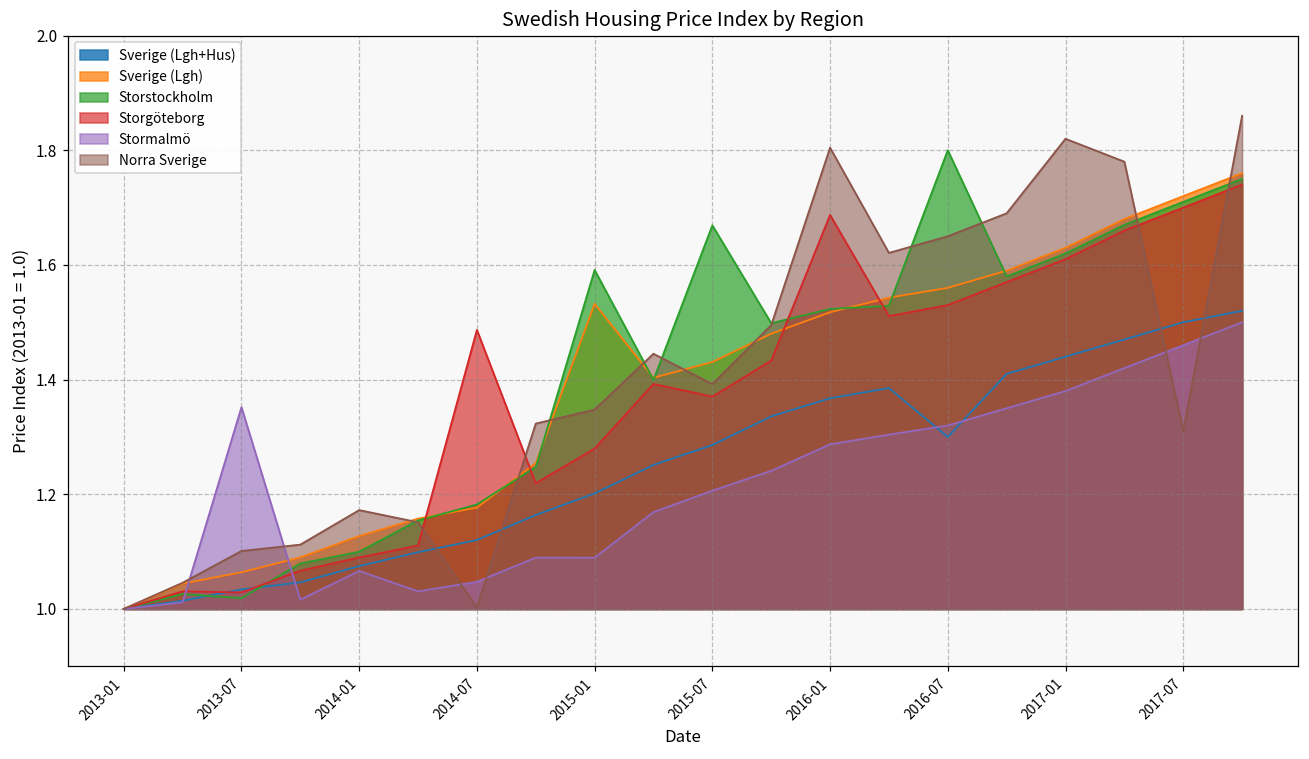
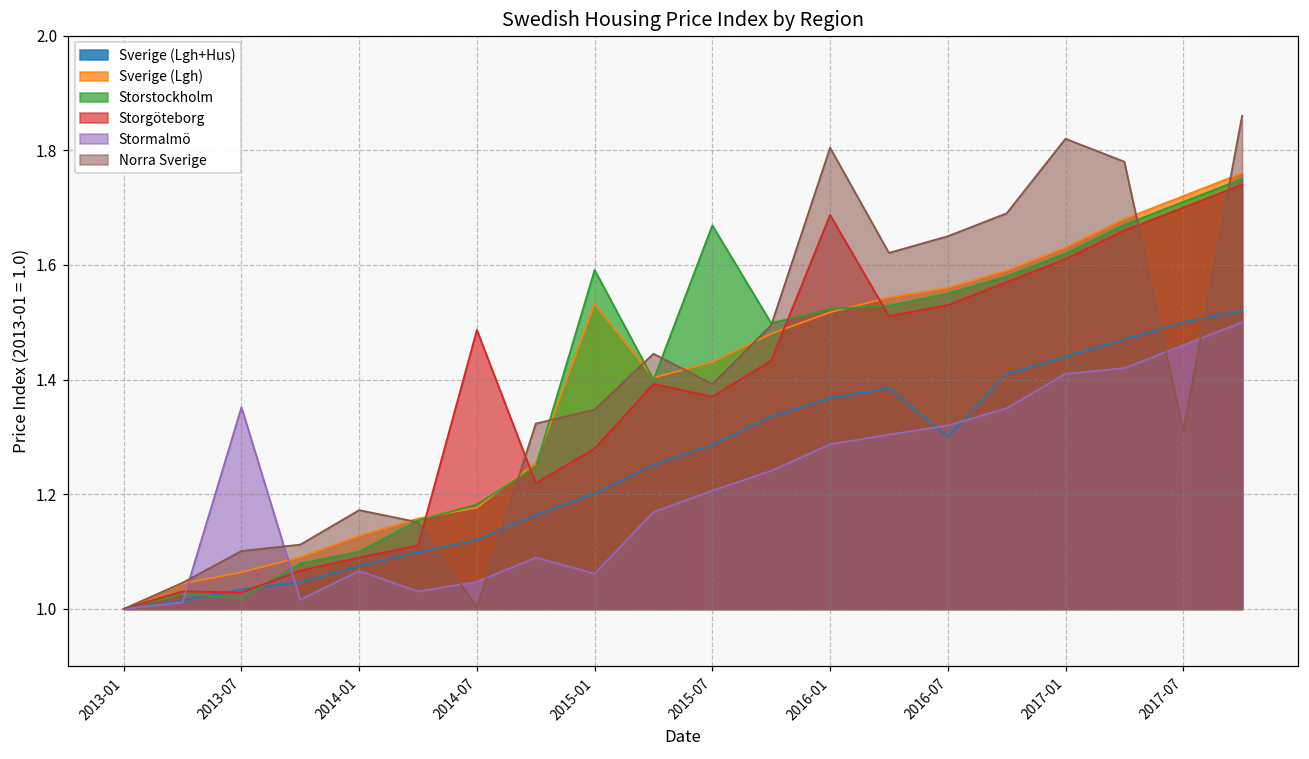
  {
    "Sverige (Lgh+Hus)": {
      "2013-07": 1.03,
      "2014-01": 1.07,
      "2014-07": 1.12,
      "2015-01": 1.20,
      "2015-07": 1.29,
      "2016-01": 1.37,
      "2016-07": 1.30,
      "2017-01": 1.44,
      "2017-07": 1.50
    },
    "Sverige (Lgh)": {
      "2013-07": 1.06,
      "2014-01": 1.13,
      "2014-07": 1.18,
      "2015-01": 1.53,
      "2015-07": 1.43,
      "2016-01": 1.52,
      "2016-07": 1.56,
      "2017-01": 1.63,
      "2017-07": 1.72
    },
    "Storstockholm": {
      "2013-07": 1.02,
      "2014-01": 1.10,
      "2014-07": 1.18,
      "2015-01": 1.59,
      "2015-07": 1.67,
      "2016-01": 1.52,
-     "2016-07": 1.80,
+     "2016-07": 1.55,
      "2017-01": 1.62,
      "2017-07": 1.71
    },
    "Storgöteborg": {
      "2013-07": 1.03,
      "2014-01": 1.09,
      "2014-07": 1.49,
      "2015-01": 1.28,
      "2015-07": 1.37,
      "2016-01": 1.69,
      "2016-07": 1.53,
      "2017-01": 1.61,
      "2017-07": 1.70
    },
    "Stormalmö": {
      "2013-07": 1.35,
      "2014-01": 1.07,
      "2014-07": 1.05,
-     "2015-01": 1.09,
+     "2015-01": 1.06,
      "2015-07": 1.21,
      "2016-01": 1.29,
      "2016-07": 1.32,
-     "2017-01": 1.38,
+     "2017-01": 1.41,
      "2017-07": 1.46
    },
    "Norra Sverige": {
      "2013-07": 1.10,
      "2014-01": 1.17,
      "2014-07": 1.00,
      "2015-01": 1.35,
      "2015-07": 1.39,
      "2016-01": 1.80,
      "2016-07": 1.65,
      "2017-01": 1.82,
      "2017-07": 1.31
    }
  }
